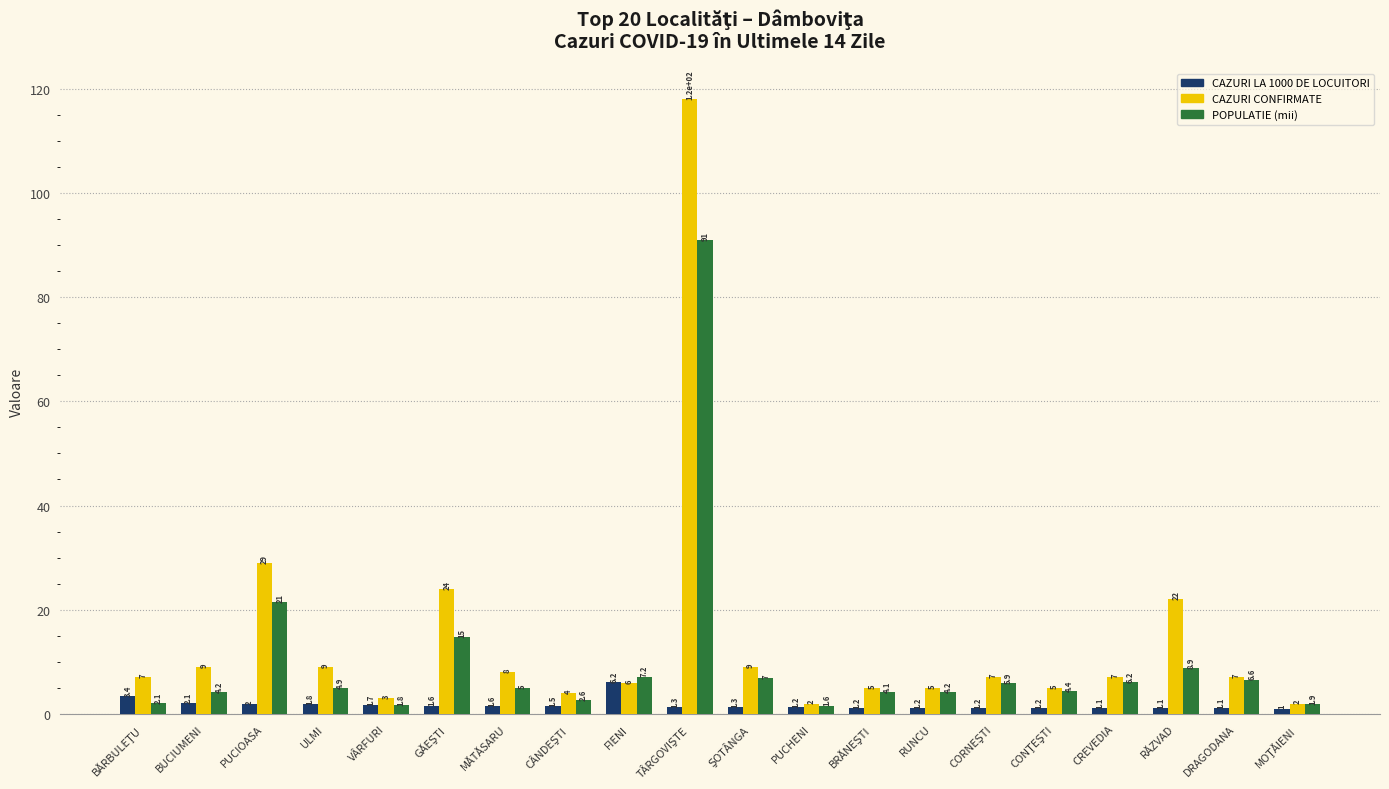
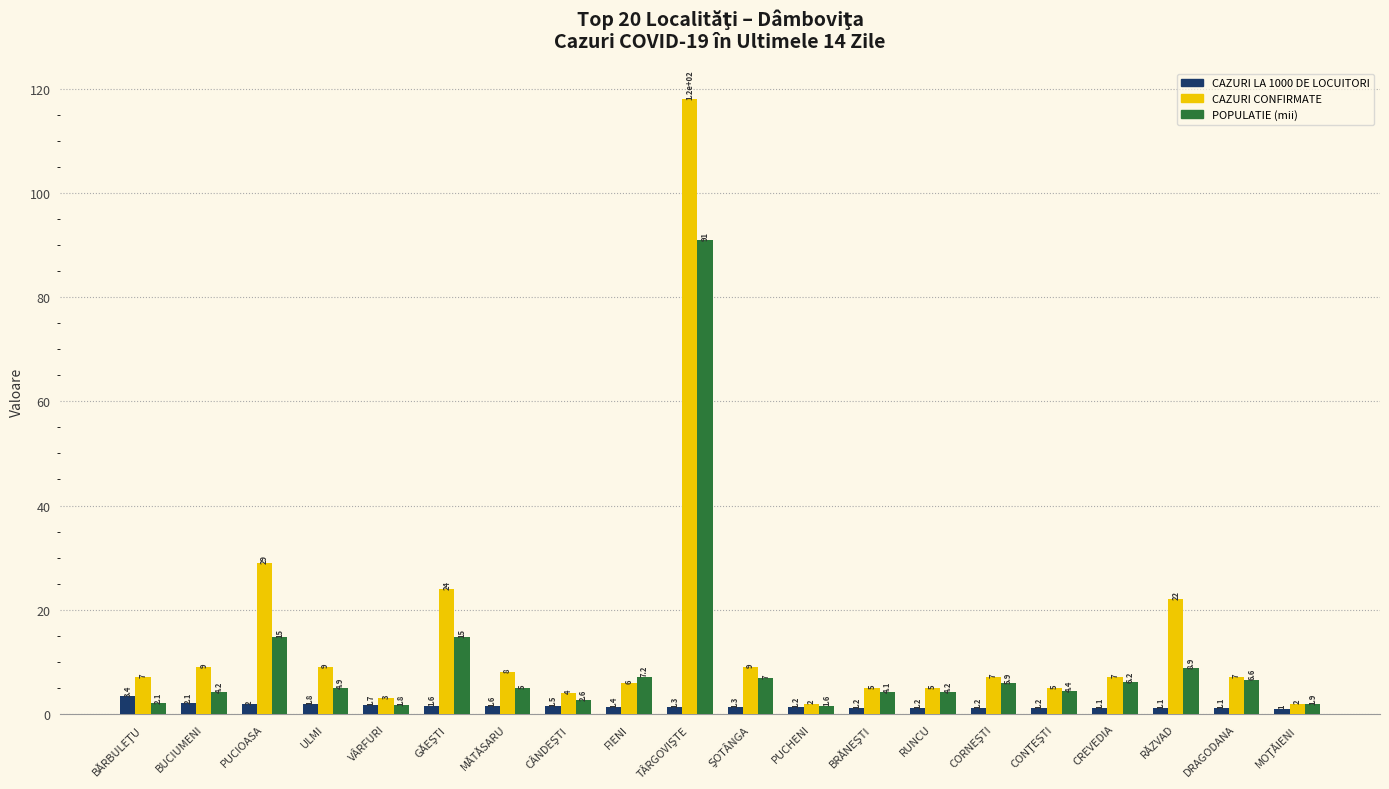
  {
    "CAZURI LA 1000 DE LOCUITORI": {
      "BĂRBULEŢU": 3.4,
      "BUCIUMENI": 2.1,
      "PUCIOASA": 2,
      "ULMI": 1.8,
      "VÂRFURI": 1.7,
      "GĂEŞTI": 1.6,
      "MĂTĂSARU": 1.6,
      "CÂNDEŞTI": 1.5,
-     "FIENI": 6.2,
+     "FIENI": 1.4,
      "TÂRGOVIŞTE": 1.3,
      "ŞOTÂNGA": 1.3,
      "PUCHENI": 1.2,
      "BRĂNEŞTI": 1.2,
      "RUNCU": 1.2,
      "CORNEŞTI": 1.2,
      "CONŢEŞTI": 1.2,
      "CREVEDIA": 1.1,
      "RĂZVAD": 1.1,
      "DRAGODANA": 1.1,
      "MOŢĂIENI": 1
    },
    "CAZURI CONFIRMATE": {
      "BĂRBULEŢU": 7,
      "BUCIUMENI": 9,
      "PUCIOASA": 29,
      "ULMI": 9,
      "VÂRFURI": 3,
      "GĂEŞTI": 24,
      "MĂTĂSARU": 8,
      "CÂNDEŞTI": 4,
      "FIENI": 6,
      "ŞOTÂNGA": 9,
      "PUCHENI": 2,
      "BRĂNEŞTI": 5,
      "RUNCU": 5,
      "CORNEŞTI": 7,
      "CONŢEŞTI": 5,
      "CREVEDIA": 7,
      "RĂZVAD": 22,
      "DRAGODANA": 7,
      "MOŢĂIENI": 2
    },
    "POPULATIE (mii)": {
      "BĂRBULEŢU": 2.1,
      "BUCIUMENI": 4.2,
-     "PUCIOASA": 21,
+     "PUCIOASA": 15,
      "ULMI": 4.9,
      "VÂRFURI": 1.8,
      "GĂEŞTI": 15,
      "MĂTĂSARU": 5,
      "CÂNDEŞTI": 2.6,
      "FIENI": 7.2,
      "TÂRGOVIŞTE": 91,
      "ŞOTÂNGA": 7,
      "PUCHENI": 1.6,
      "BRĂNEŞTI": 4.1,
      "RUNCU": 4.2,
      "CORNEŞTI": 5.9,
      "CONŢEŞTI": 4.4,
      "CREVEDIA": 6.2,
      "RĂZVAD": 8.9,
      "DRAGODANA": 6.6,
      "MOŢĂIENI": 1.9
    }
  }
